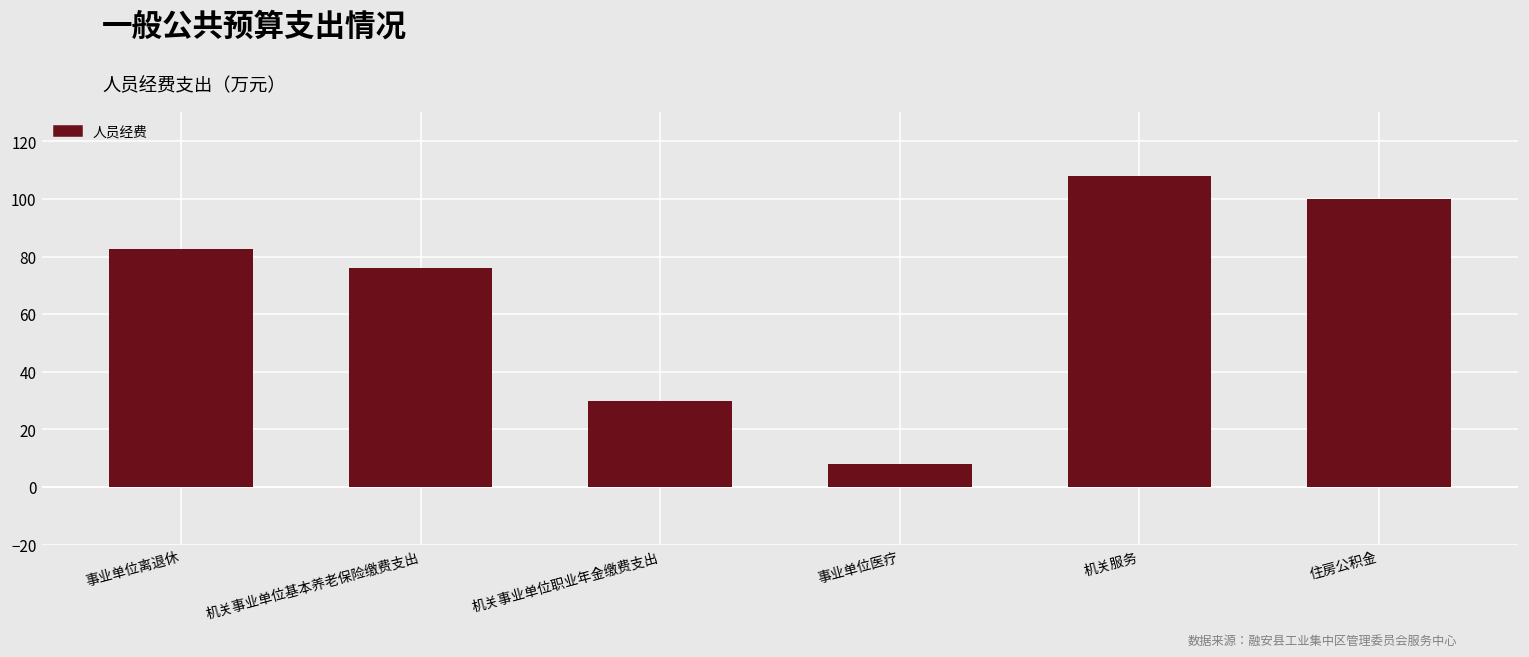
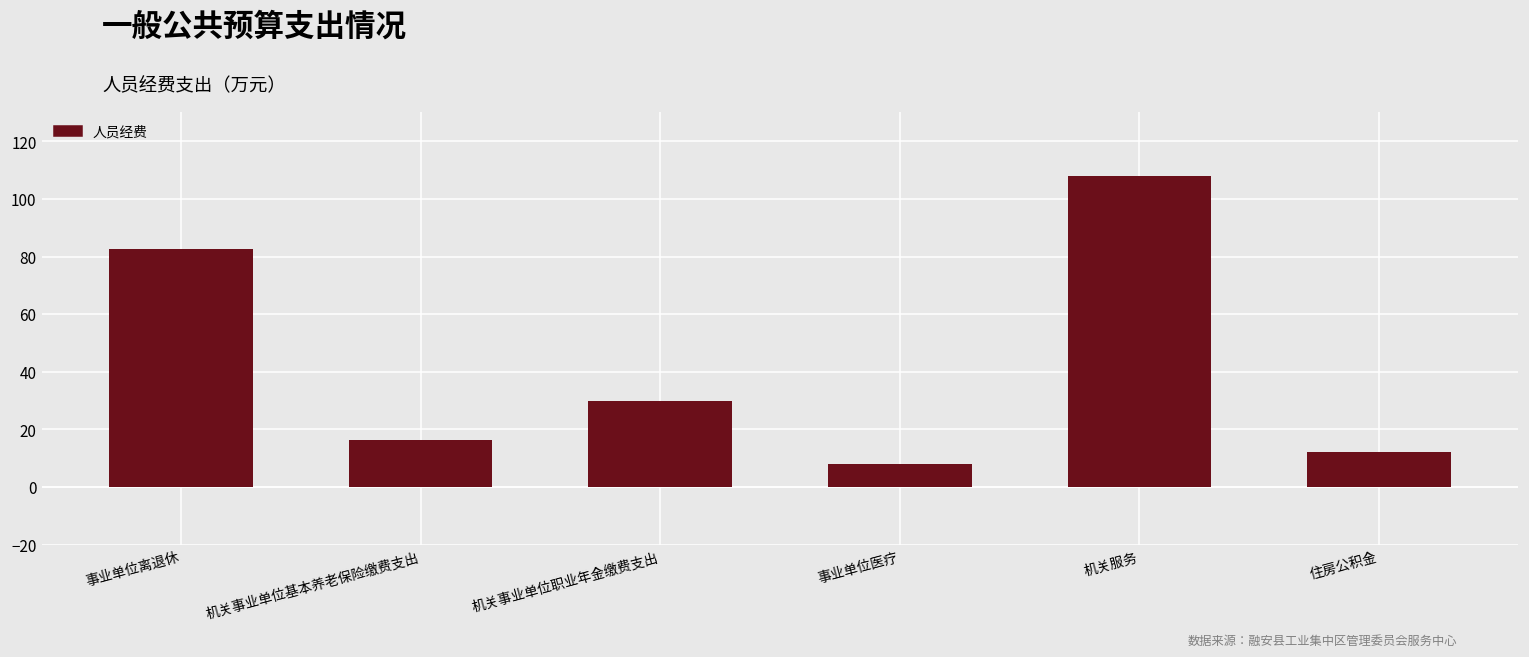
  {
    "事业单位离退休": 83,
-   "机关事业单位基本养老保险缴费支出": 76,
+   "机关事业单位基本养老保险缴费支出": 16,
    "机关事业单位职业年金缴费支出": 30,
    "事业单位医疗": 8,
    "机关服务": 108,
-   "住房公积金": 100
+   "住房公积金": 12
  }
